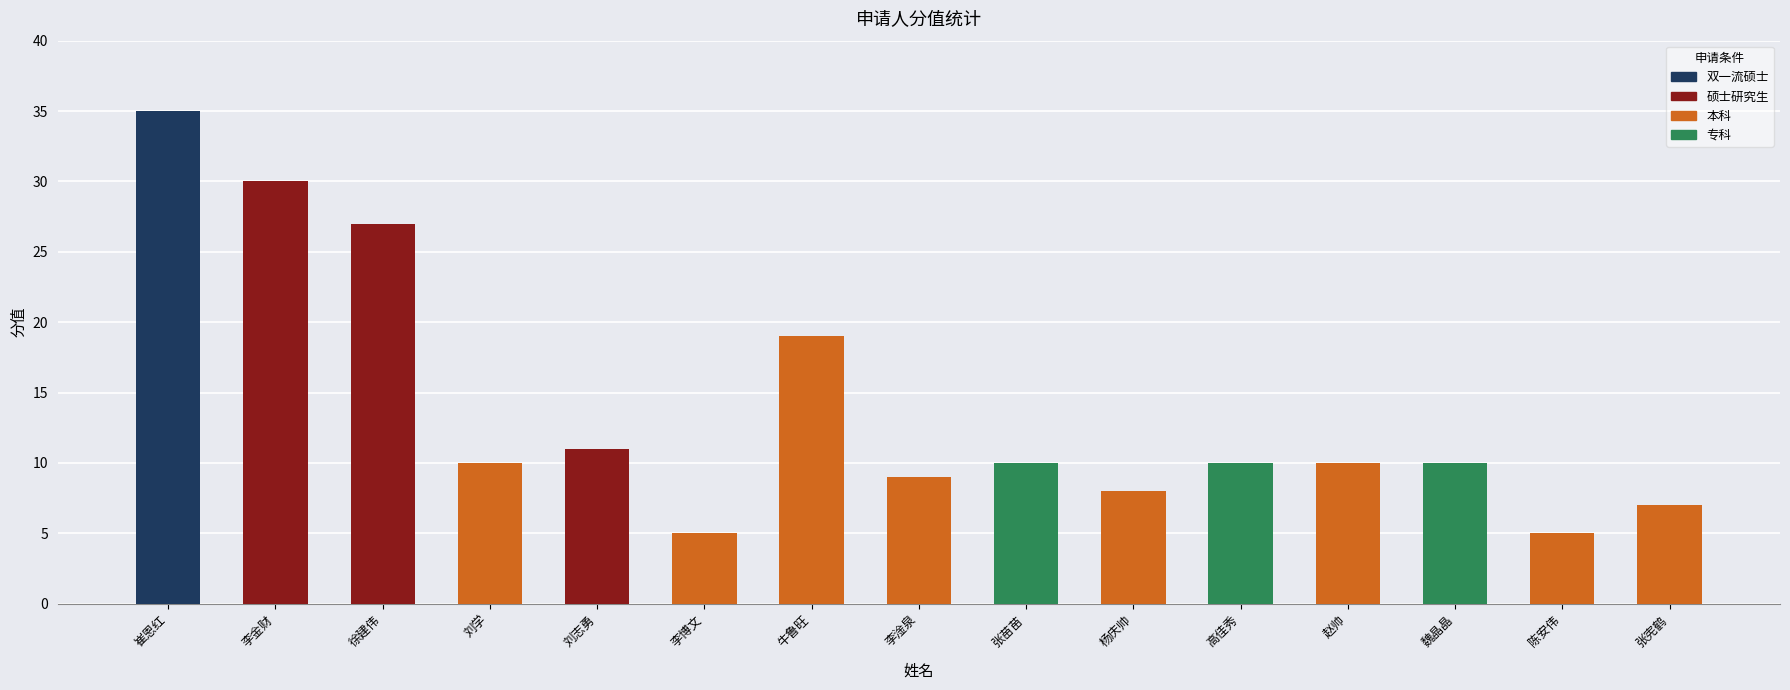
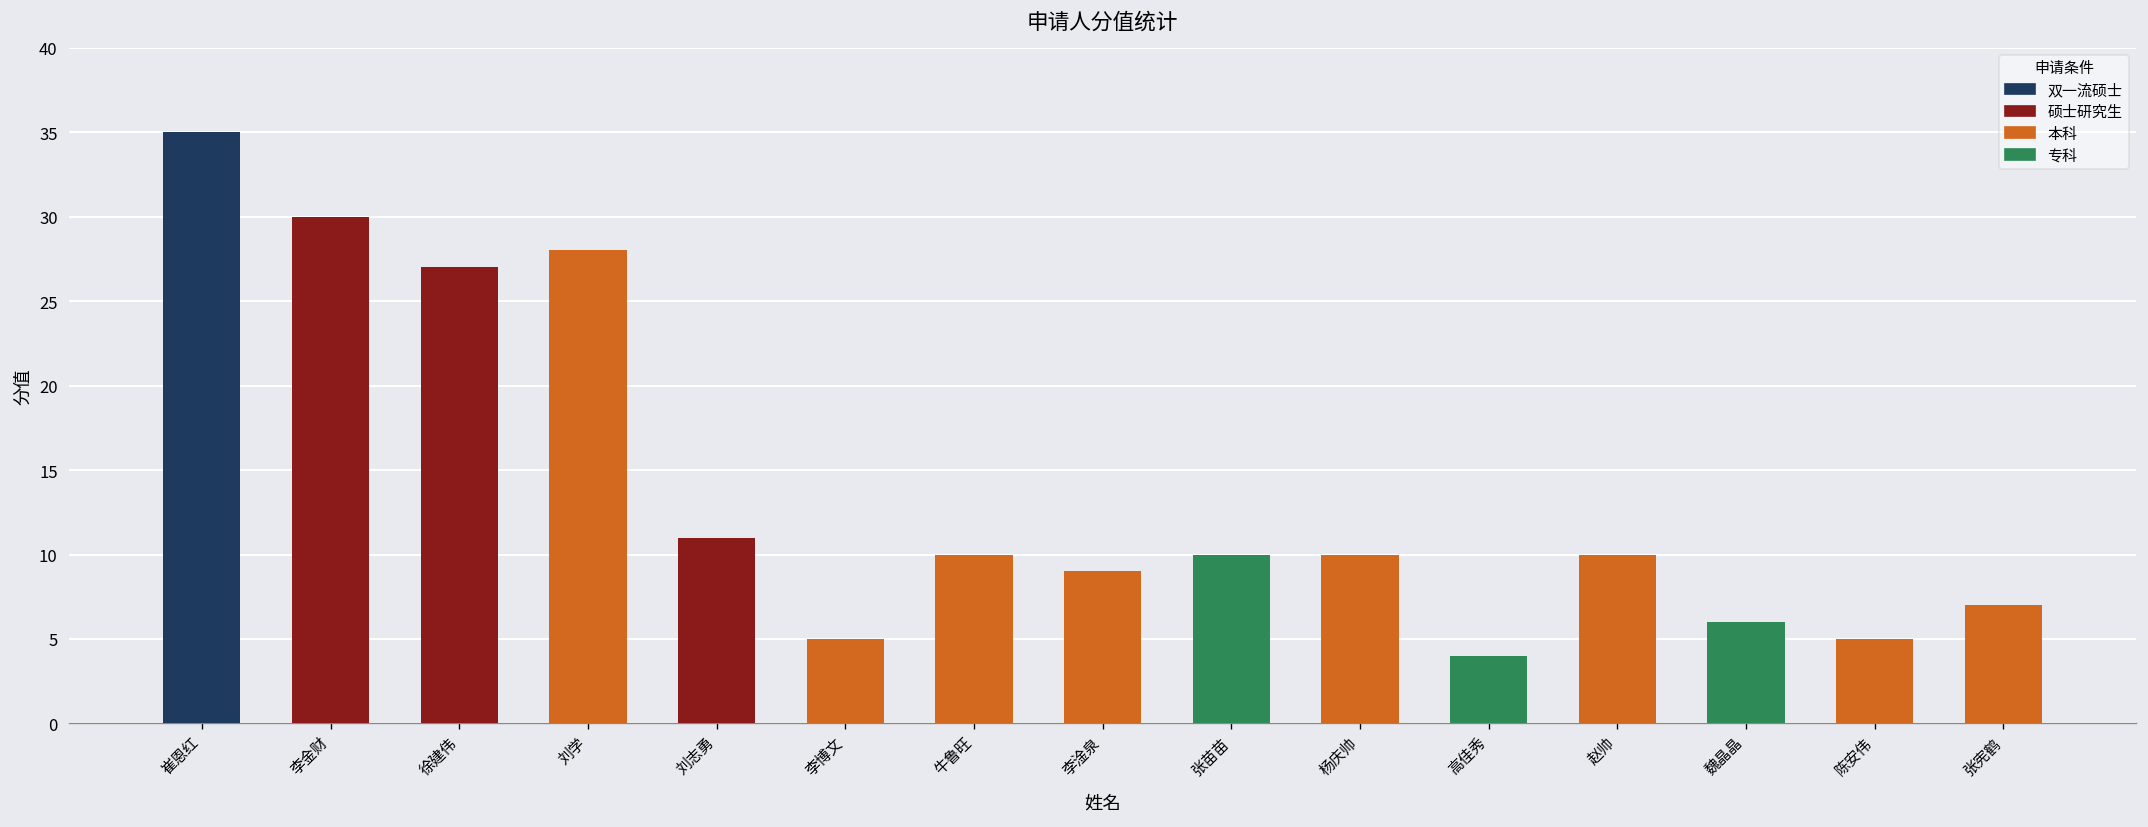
  {
    "崔恩红": 35,
    "李金财": 30,
    "徐建伟": 27,
-   "刘学": 10,
+   "刘学": 28,
    "刘志勇": 11,
    "李博文": 5,
-   "牛鲁旺": 19,
+   "牛鲁旺": 10,
    "李淦泉": 9,
    "张苗苗": 10,
-   "杨庆帅": 8,
-   "高佳秀": 10,
+   "杨庆帅": 10,
+   "高佳秀": 4,
    "赵帅": 10,
-   "魏晶晶": 10,
+   "魏晶晶": 6,
    "陈安伟": 5,
    "张宪鹤": 7
  }
